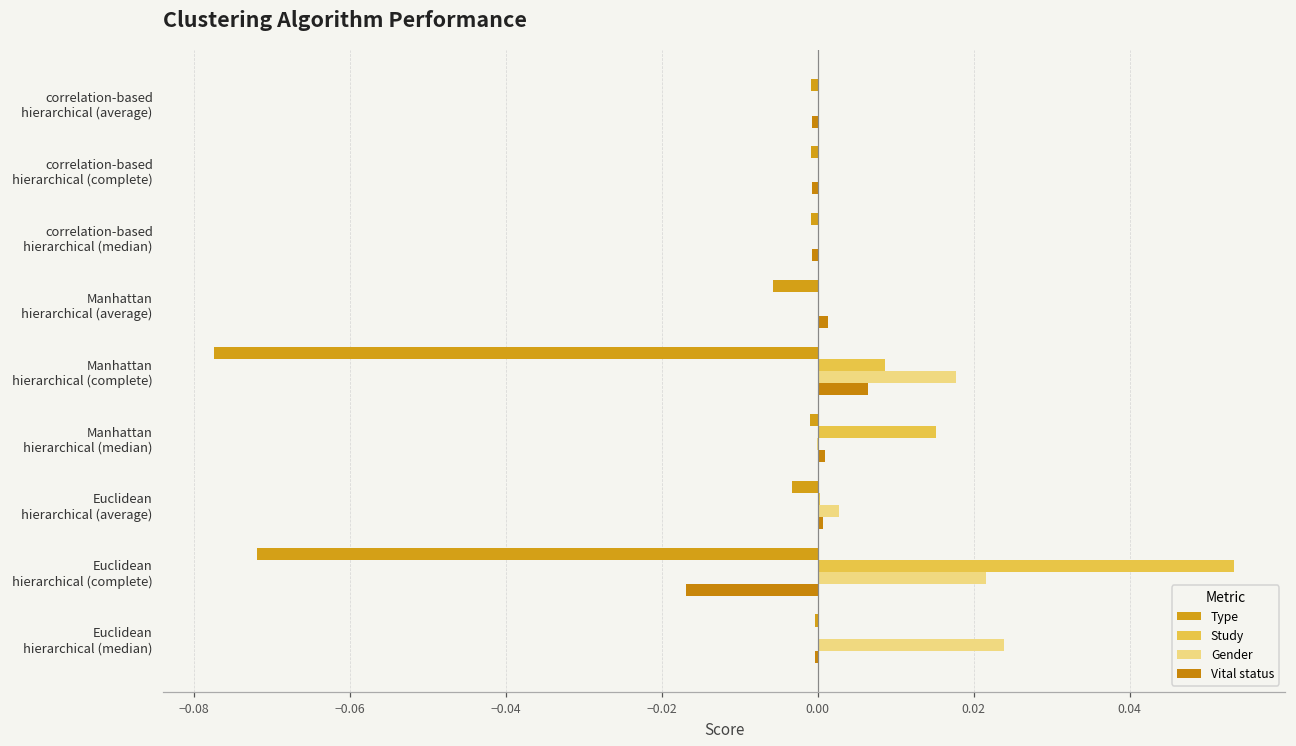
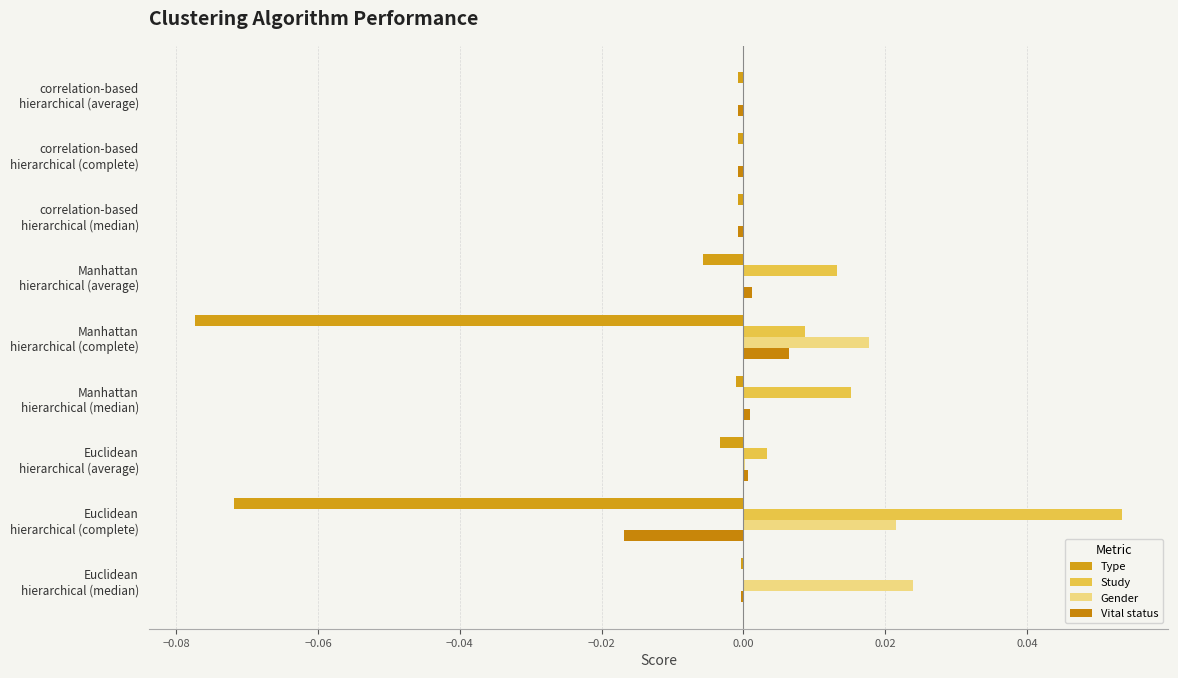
  {
    "Study": {
-     "Manhattan hierarchical (average)": 0.000,
+     "Manhattan hierarchical (average)": 0.013,
      "Manhattan hierarchical (complete)": 0.009,
      "Manhattan hierarchical (median)": 0.015,
-     "Euclidean hierarchical (average)": 0.000,
+     "Euclidean hierarchical (average)": 0.003,
      "Euclidean hierarchical (complete)": 0.053
    },
    "Gender": {
      "Manhattan hierarchical (complete)": 0.018,
-     "Euclidean hierarchical (average)": 0.003,
+     "Euclidean hierarchical (average)": 0.000,
      "Euclidean hierarchical (complete)": 0.022,
      "Euclidean hierarchical (median)": 0.024
    }
  }
